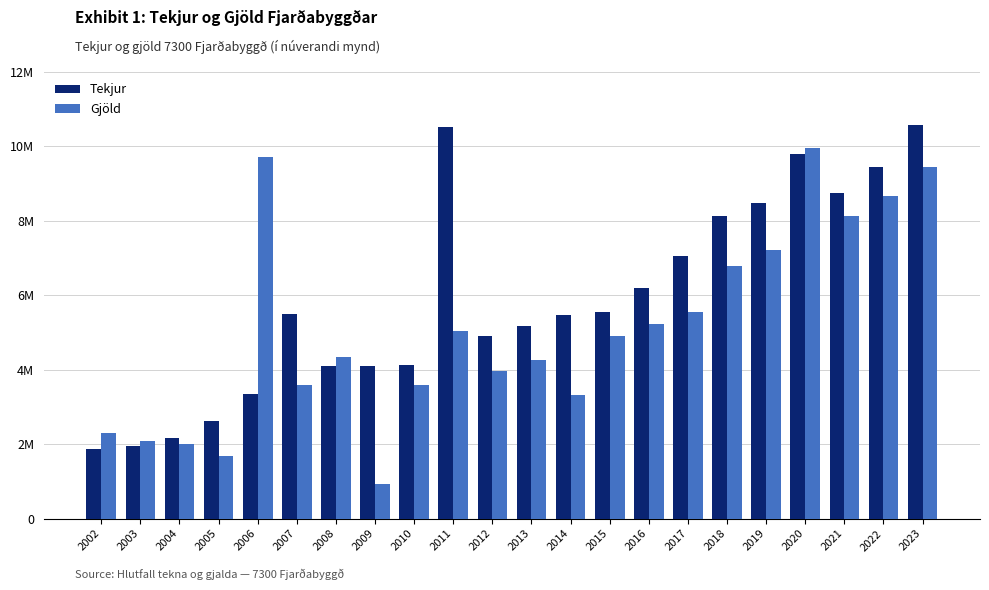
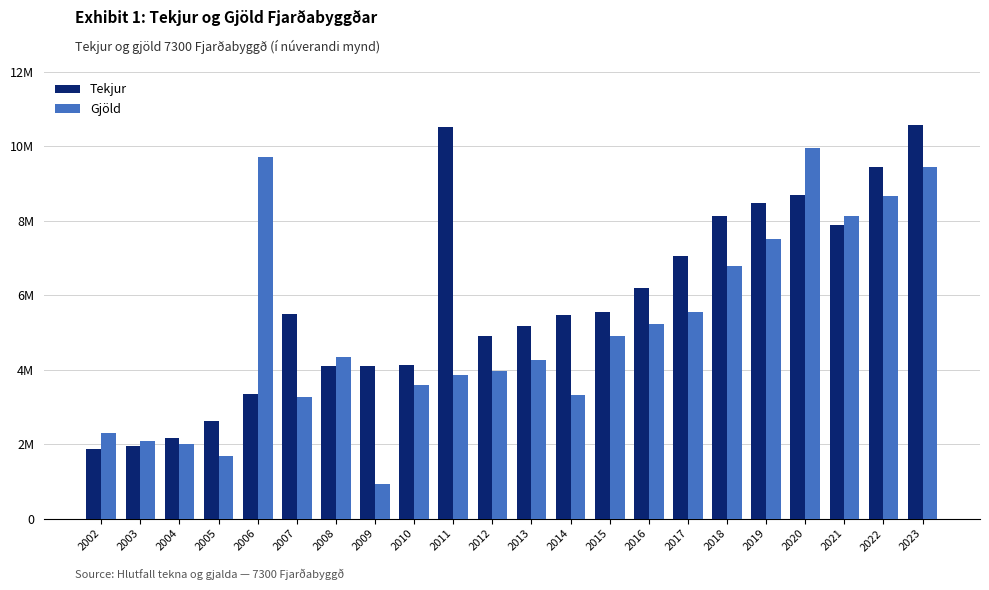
  {
    "Tekjur": {
      "2002": 1900000,
      "2003": 1900000,
      "2004": 2200000,
      "2005": 2600000,
      "2006": 3300000,
      "2007": 5500000,
      "2008": 4100000,
      "2009": 4100000,
      "2010": 4100000,
      "2011": 10500000,
      "2012": 4900000,
      "2013": 5200000,
      "2014": 5500000,
      "2015": 5600000,
      "2016": 6200000,
      "2017": 7100000,
      "2018": 8100000,
      "2019": 8500000,
-     "2020": 9800000,
-     "2021": 8700000,
+     "2020": 8700000,
+     "2021": 7900000,
      "2022": 9400000,
      "2023": 10600000
    },
    "Gjöld": {
      "2002": 2300000,
      "2003": 2100000,
      "2004": 2000000,
      "2005": 1700000,
      "2006": 9700000,
-     "2007": 3600000,
+     "2007": 3300000,
      "2008": 4300000,
      "2009": 900000,
      "2010": 3600000,
-     "2011": 5100000,
+     "2011": 3900000,
      "2012": 4000000,
      "2013": 4300000,
      "2014": 3300000,
      "2015": 4900000,
      "2016": 5200000,
      "2017": 5500000,
      "2018": 6800000,
-     "2019": 7200000,
+     "2019": 7500000,
      "2020": 10000000,
      "2021": 8100000,
      "2022": 8700000,
      "2023": 9500000
    }
  }
